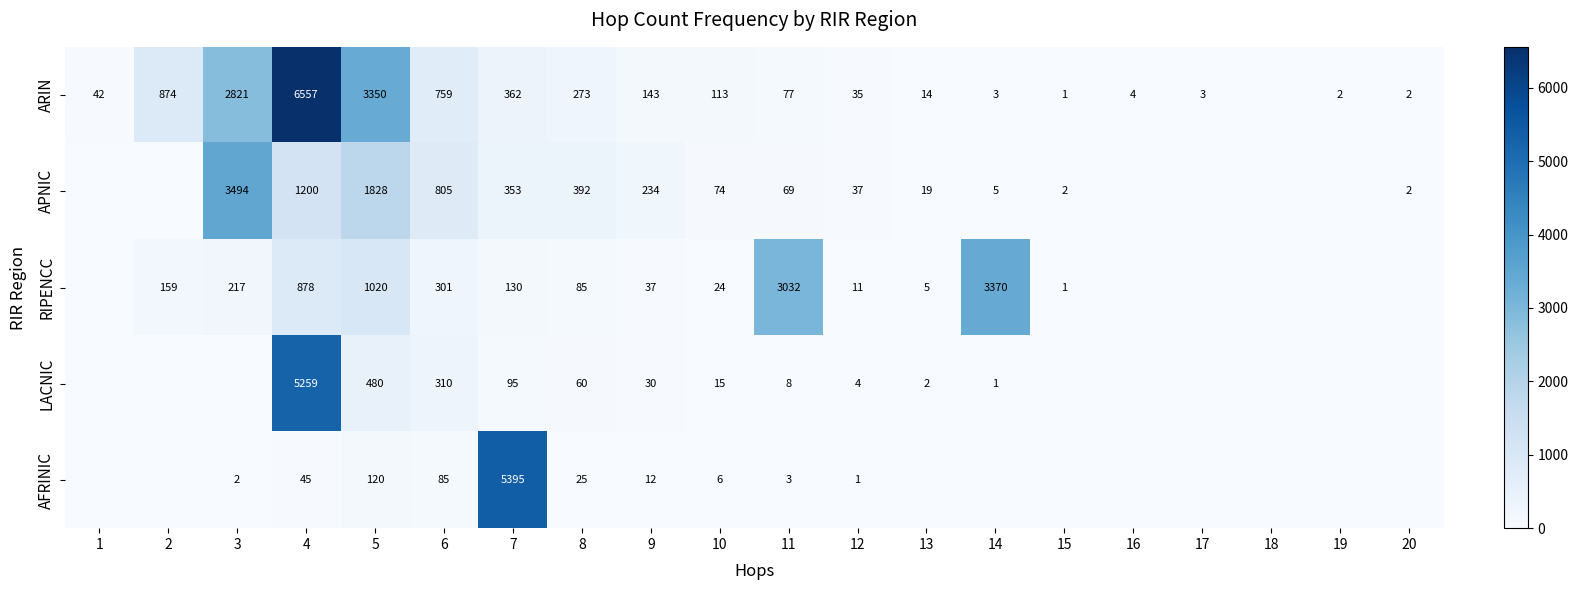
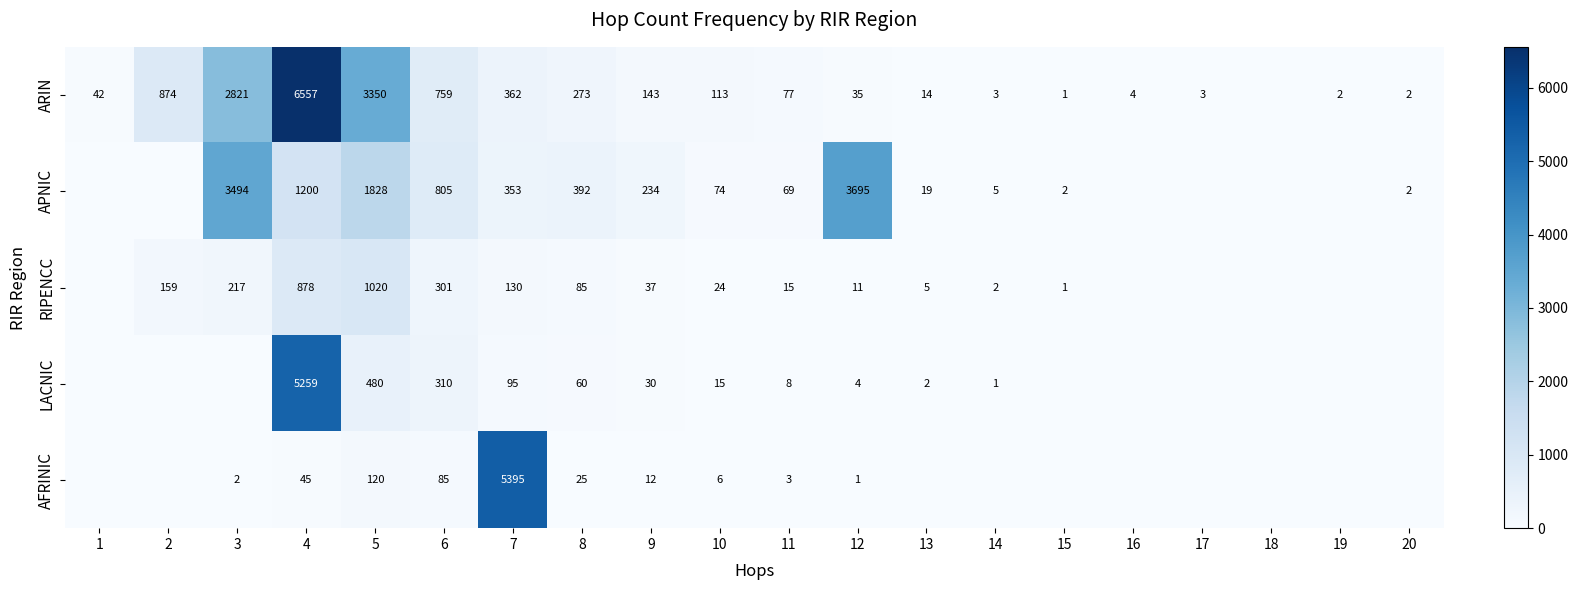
  {
    "ARIN": {
      "1": 42,
      "2": 874,
      "3": 2821,
      "4": 6557,
      "5": 3350,
      "6": 759,
      "7": 362,
      "8": 273,
      "9": 143,
      "10": 113,
      "11": 77,
      "12": 35,
      "13": 14,
      "14": 3,
      "15": 1,
      "16": 4,
      "17": 3,
      "19": 2,
      "20": 2
    },
    "APNIC": {
      "3": 3494,
      "4": 1200,
      "5": 1828,
      "6": 805,
      "7": 353,
      "8": 392,
      "9": 234,
      "10": 74,
      "11": 69,
-     "12": 37,
+     "12": 3695,
      "13": 19,
      "14": 5,
      "15": 2,
      "20": 2
    },
    "RIPENCC": {
      "2": 159,
      "3": 217,
      "4": 878,
      "5": 1020,
      "6": 301,
      "7": 130,
      "8": 85,
      "9": 37,
      "10": 24,
-     "11": 3032,
+     "11": 15,
      "12": 11,
      "13": 5,
-     "14": 3370,
+     "14": 2,
      "15": 1
    },
    "LACNIC": {
      "4": 5259,
      "5": 480,
      "6": 310,
      "7": 95,
      "8": 60,
      "9": 30,
      "10": 15,
      "11": 8,
      "12": 4,
      "13": 2,
      "14": 1
    },
    "AFRINIC": {
      "3": 2,
      "4": 45,
      "5": 120,
      "6": 85,
      "7": 5395,
      "8": 25,
      "9": 12,
      "10": 6,
      "11": 3,
      "12": 1
    }
  }
